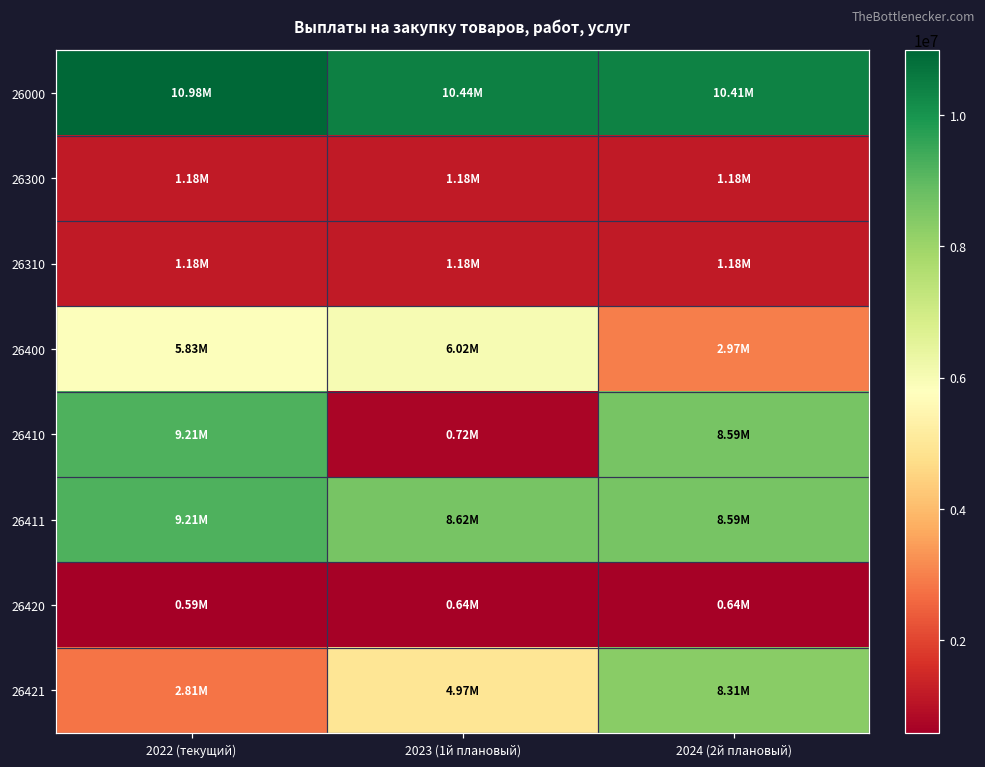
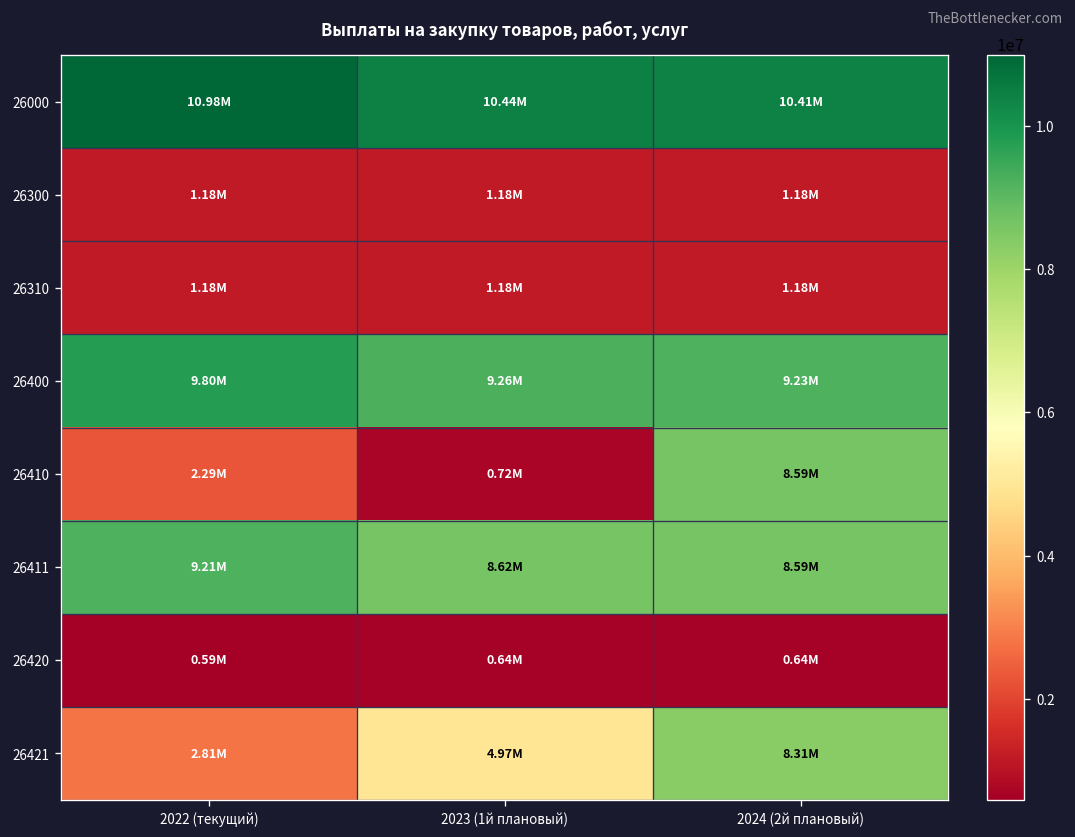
  {
    "26000": {
      "2022 (текущий)": "10.98M",
      "2023 (1й плановый)": "10.44M",
      "2024 (2й плановый)": "10.41M"
    },
    "26300": {
      "2022 (текущий)": "1.18M",
      "2023 (1й плановый)": "1.18M",
      "2024 (2й плановый)": "1.18M"
    },
    "26310": {
      "2022 (текущий)": "1.18M",
      "2023 (1й плановый)": "1.18M",
      "2024 (2й плановый)": "1.18M"
    },
    "26400": {
-     "2022 (текущий)": "5.83M",
-     "2023 (1й плановый)": "6.02M",
-     "2024 (2й плановый)": "2.97M"
+     "2022 (текущий)": "9.80M",
+     "2023 (1й плановый)": "9.26M",
+     "2024 (2й плановый)": "9.23M"
    },
    "26410": {
-     "2022 (текущий)": "9.21M",
+     "2022 (текущий)": "2.29M",
      "2023 (1й плановый)": "0.72M",
      "2024 (2й плановый)": "8.59M"
    },
    "26411": {
      "2022 (текущий)": "9.21M",
      "2023 (1й плановый)": "8.62M",
      "2024 (2й плановый)": "8.59M"
    },
    "26420": {
      "2022 (текущий)": "0.59M",
      "2023 (1й плановый)": "0.64M",
      "2024 (2й плановый)": "0.64M"
    },
    "26421": {
      "2022 (текущий)": "2.81M",
      "2023 (1й плановый)": "4.97M",
      "2024 (2й плановый)": "8.31M"
    }
  }
